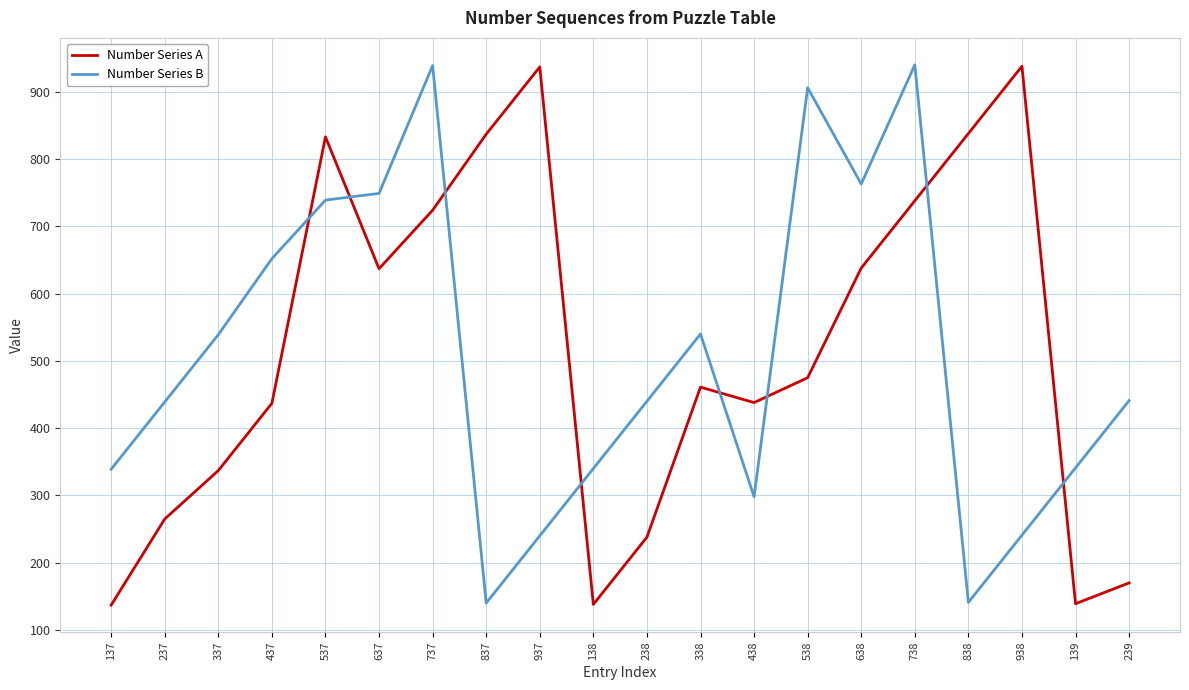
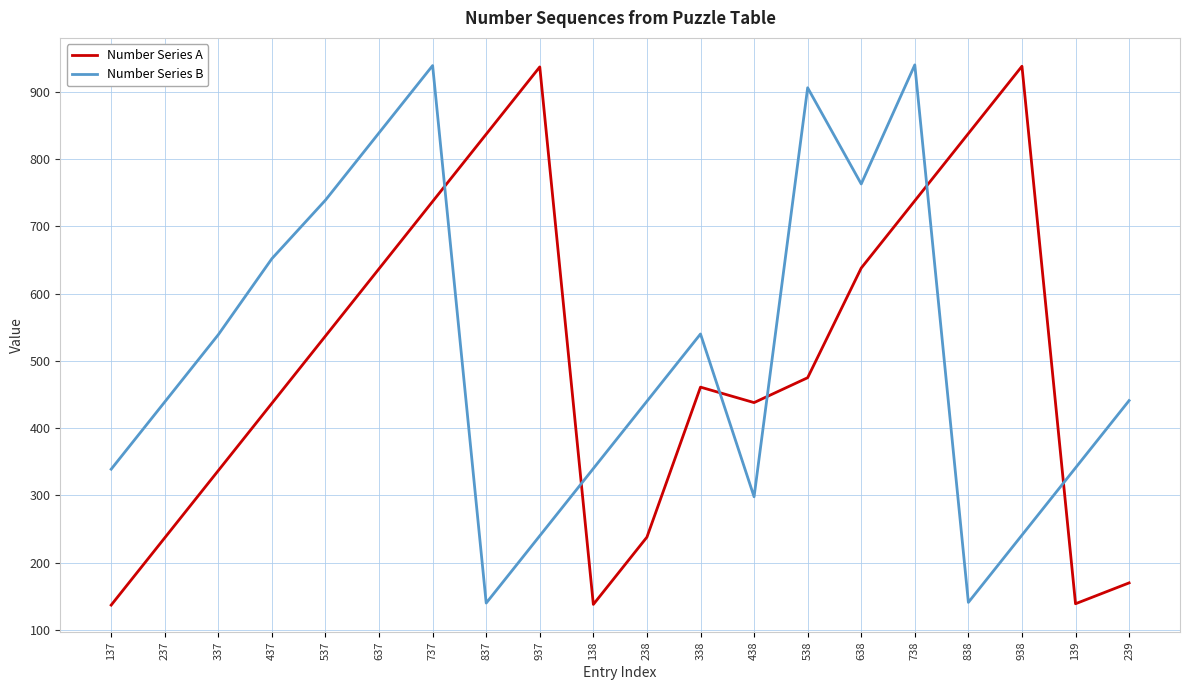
  {
    "Number Series A": {
      "137": 140,
-     "237": 270,
+     "237": 240,
      "337": 340,
      "437": 440,
-     "537": 830,
+     "537": 540,
      "637": 640,
-     "737": 720,
+     "737": 740,
      "837": 840,
      "937": 940,
      "138": 140,
      "238": 240,
      "338": 460,
      "438": 440,
      "538": 480,
      "638": 640,
      "738": 740,
      "838": 840,
      "938": 940,
      "139": 140,
      "239": 170
    },
    "Number Series B": {
      "137": 340,
      "237": 440,
      "337": 540,
      "437": 650,
      "537": 740,
-     "637": 750,
+     "637": 840,
      "737": 940,
      "837": 140,
      "937": 240,
      "138": 340,
      "238": 440,
      "338": 540,
      "438": 300,
      "538": 910,
      "638": 760,
      "738": 940,
      "838": 140,
      "938": 240,
      "139": 340,
      "239": 440
    }
  }
